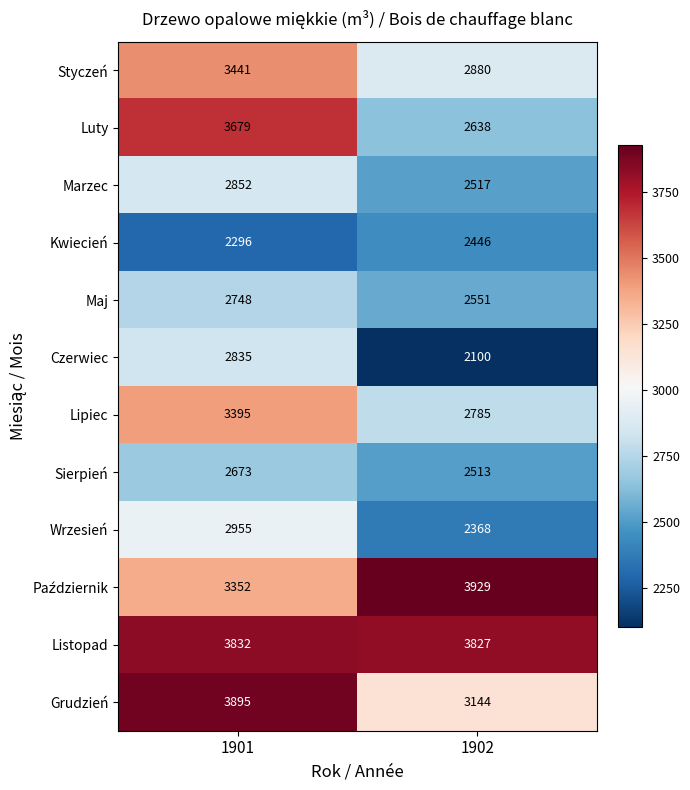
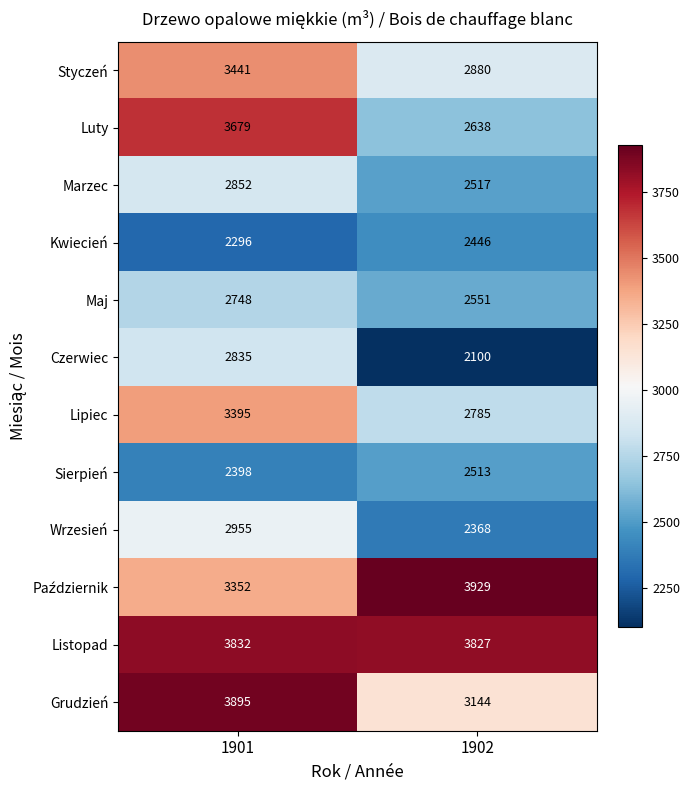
  {
    "Styczeń": {
      "1901": 3441,
      "1902": 2880
    },
    "Luty": {
      "1901": 3679,
      "1902": 2638
    },
    "Marzec": {
      "1901": 2852,
      "1902": 2517
    },
    "Kwiecień": {
      "1901": 2296,
      "1902": 2446
    },
    "Maj": {
      "1901": 2748,
      "1902": 2551
    },
    "Czerwiec": {
      "1901": 2835,
      "1902": 2100
    },
    "Lipiec": {
      "1901": 3395,
      "1902": 2785
    },
    "Sierpień": {
-     "1901": 2673,
+     "1901": 2398,
      "1902": 2513
    },
    "Wrzesień": {
      "1901": 2955,
      "1902": 2368
    },
    "Październik": {
      "1901": 3352,
      "1902": 3929
    },
    "Listopad": {
      "1901": 3832,
      "1902": 3827
    },
    "Grudzień": {
      "1901": 3895,
      "1902": 3144
    }
  }
